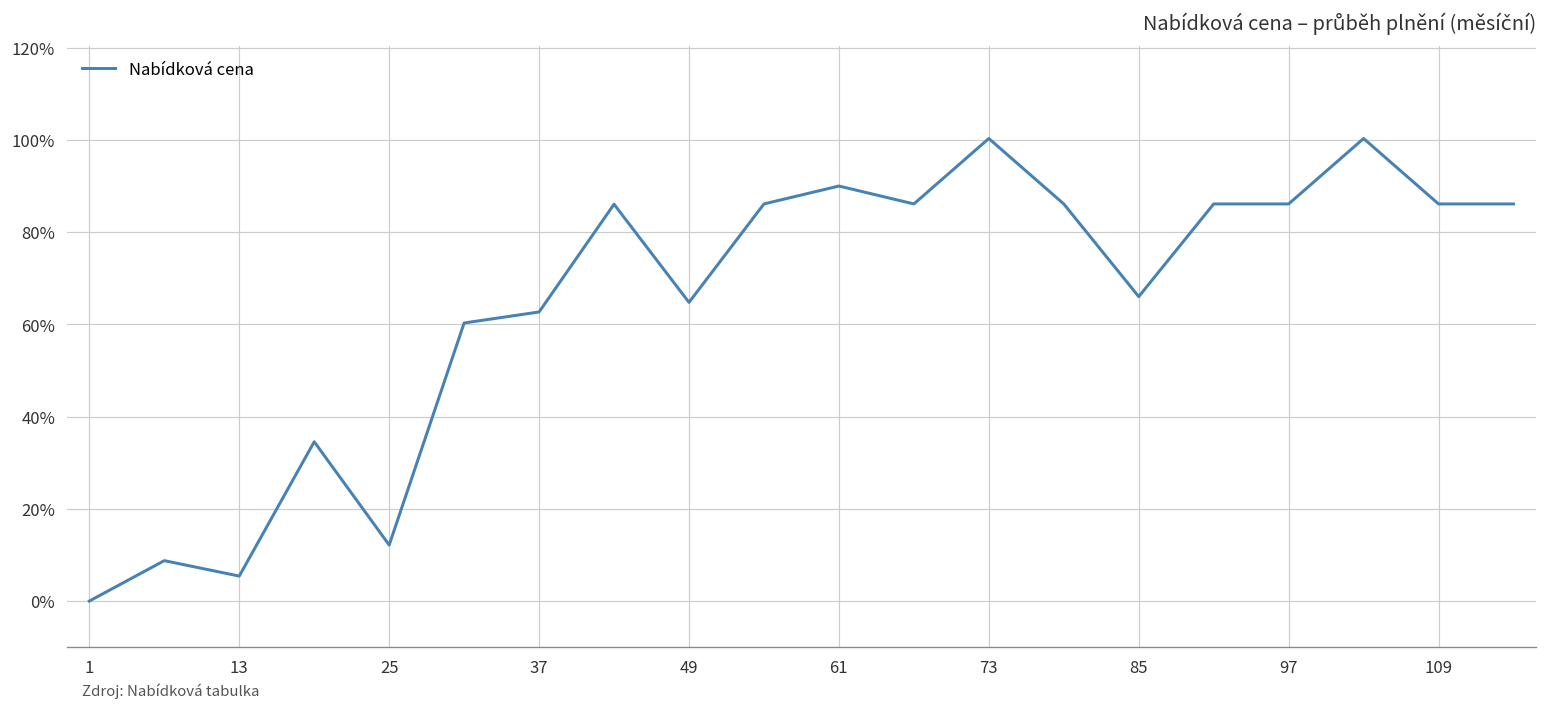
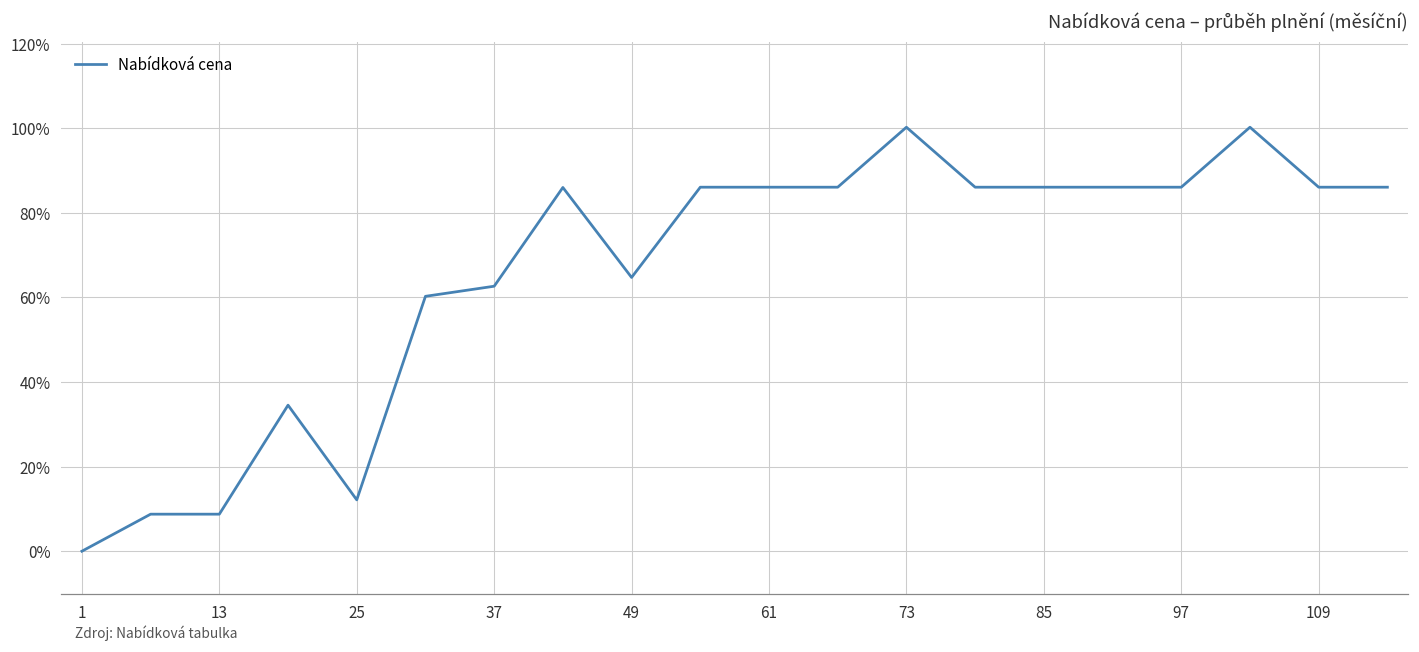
  {
    "1": "0%",
-   "13": "5%",
+   "13": "9%",
    "25": "12%",
    "37": "63%",
    "49": "65%",
-   "61": "90%",
+   "61": "86%",
    "73": "100%",
-   "85": "66%",
+   "85": "86%",
    "97": "86%",
    "109": "86%"
  }
